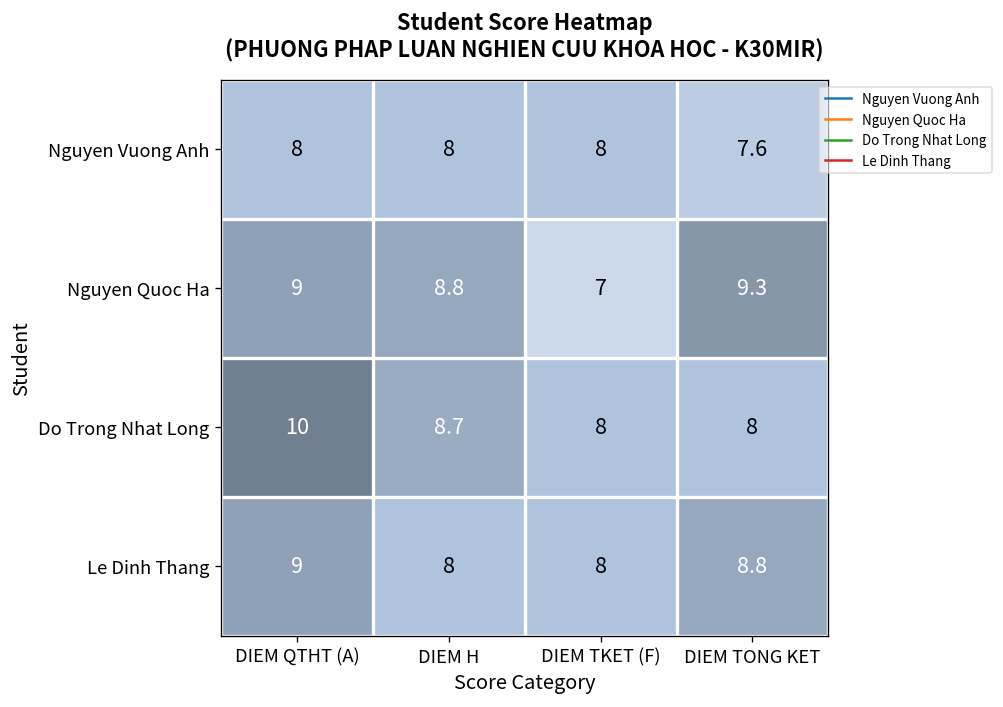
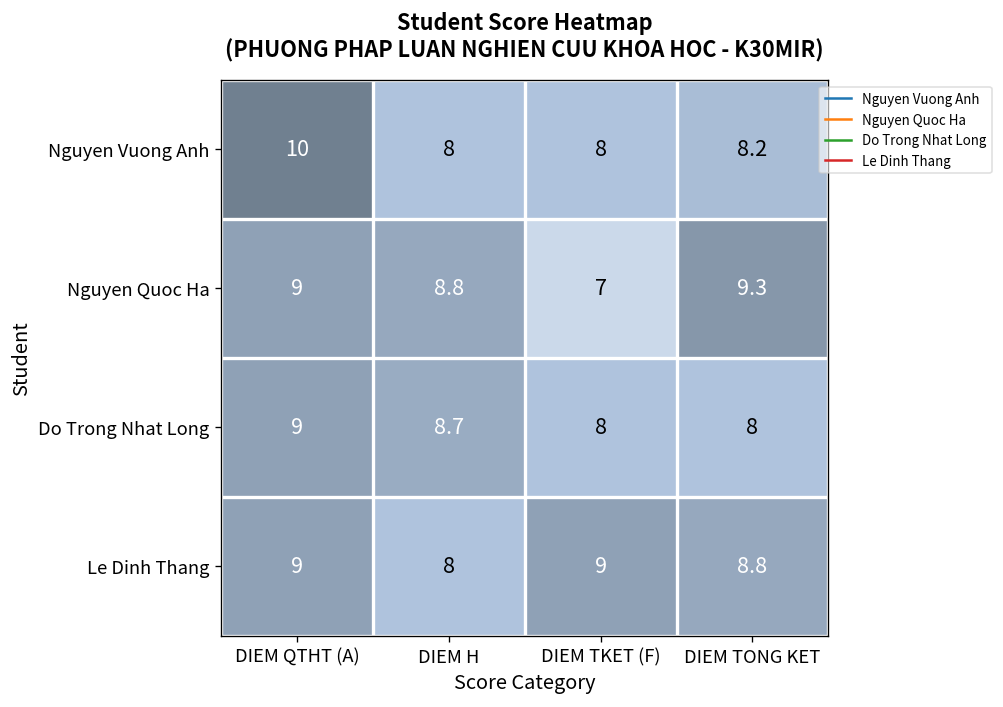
  {
    "Nguyen Vuong Anh": {
-     "DIEM QTHT (A)": 8,
+     "DIEM QTHT (A)": 10,
      "DIEM H": 8,
      "DIEM TKET (F)": 8,
-     "DIEM TONG KET": 7.6
+     "DIEM TONG KET": 8.2
    },
    "Nguyen Quoc Ha": {
      "DIEM QTHT (A)": 9,
      "DIEM H": 8.8,
      "DIEM TKET (F)": 7,
      "DIEM TONG KET": 9.3
    },
    "Do Trong Nhat Long": {
-     "DIEM QTHT (A)": 10,
+     "DIEM QTHT (A)": 9,
      "DIEM H": 8.7,
      "DIEM TKET (F)": 8,
      "DIEM TONG KET": 8
    },
    "Le Dinh Thang": {
      "DIEM QTHT (A)": 9,
      "DIEM H": 8,
-     "DIEM TKET (F)": 8,
+     "DIEM TKET (F)": 9,
      "DIEM TONG KET": 8.8
    }
  }
